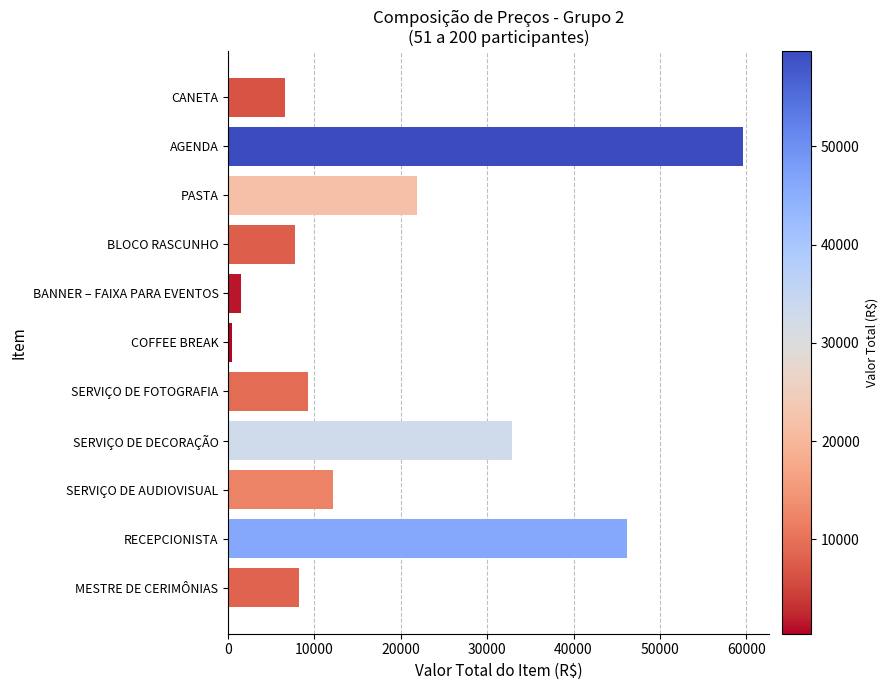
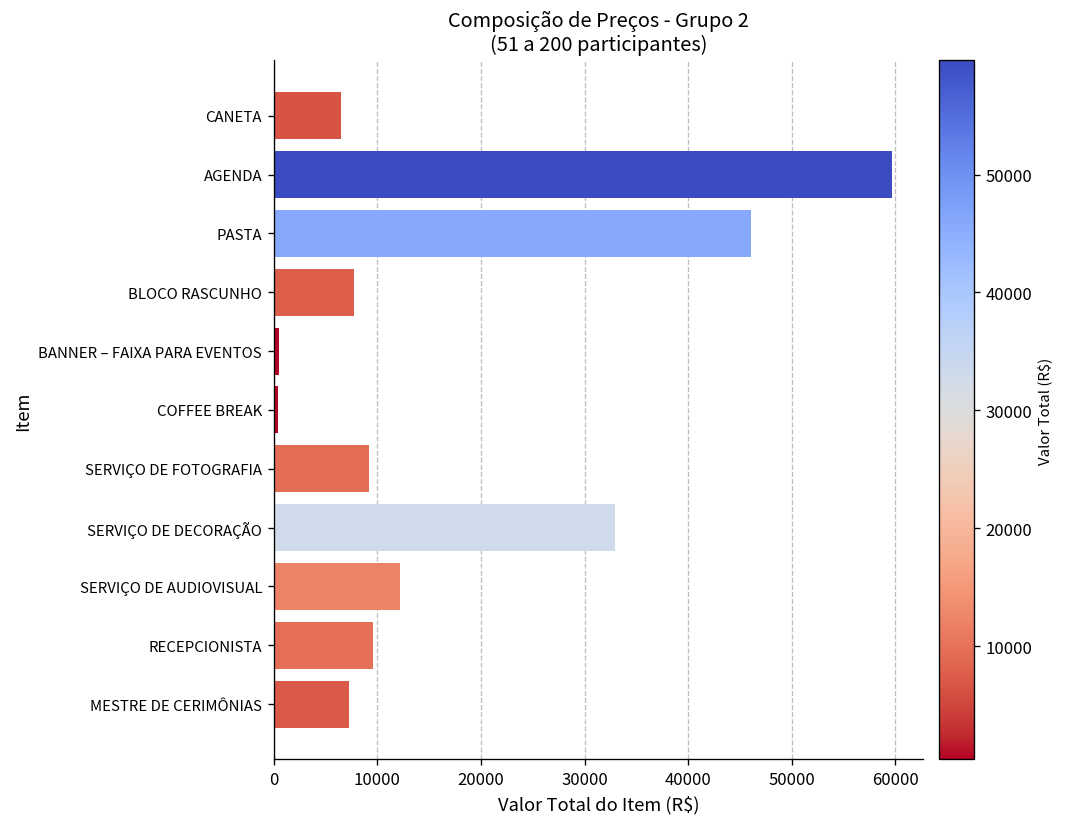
  {
    "CANETA": 7000,
    "AGENDA": 60000,
-   "PASTA": 22000,
+   "PASTA": 46000,
    "BLOCO RASCUNHO": 8000,
-   "BANNER – FAIXA PARA EVENTOS": 1000,
+   "BANNER – FAIXA PARA EVENTOS": 0,
    "COFFEE BREAK": 0,
    "SERVIÇO DE FOTOGRAFIA": 9000,
    "SERVIÇO DE DECORAÇÃO": 33000,
    "SERVIÇO DE AUDIOVISUAL": 12000,
-   "RECEPCIONISTA": 46000,
-   "MESTRE DE CERIMÔNIAS": 8000
+   "RECEPCIONISTA": 10000,
+   "MESTRE DE CERIMÔNIAS": 7000
  }
